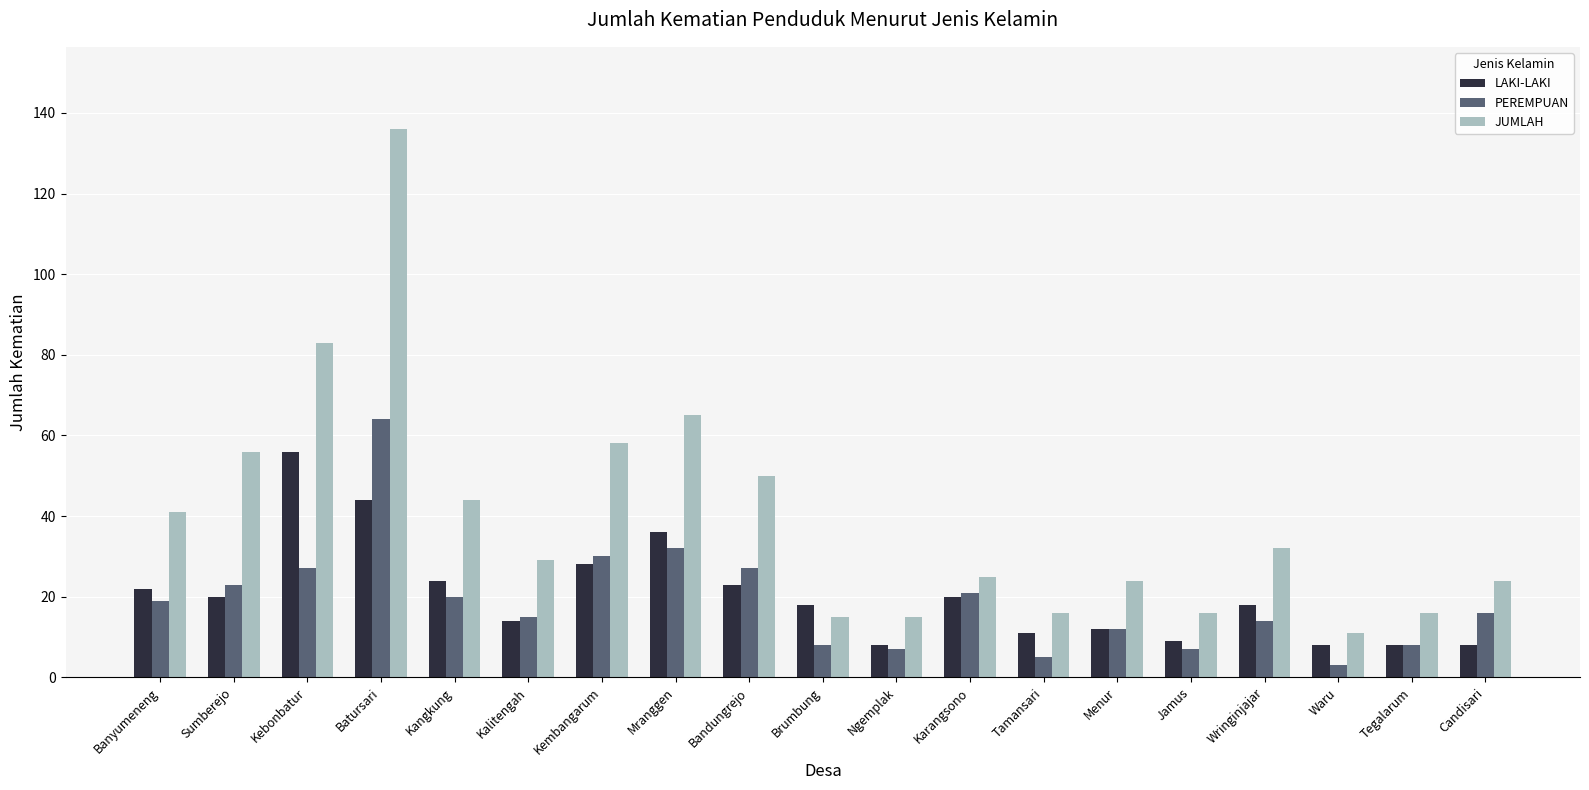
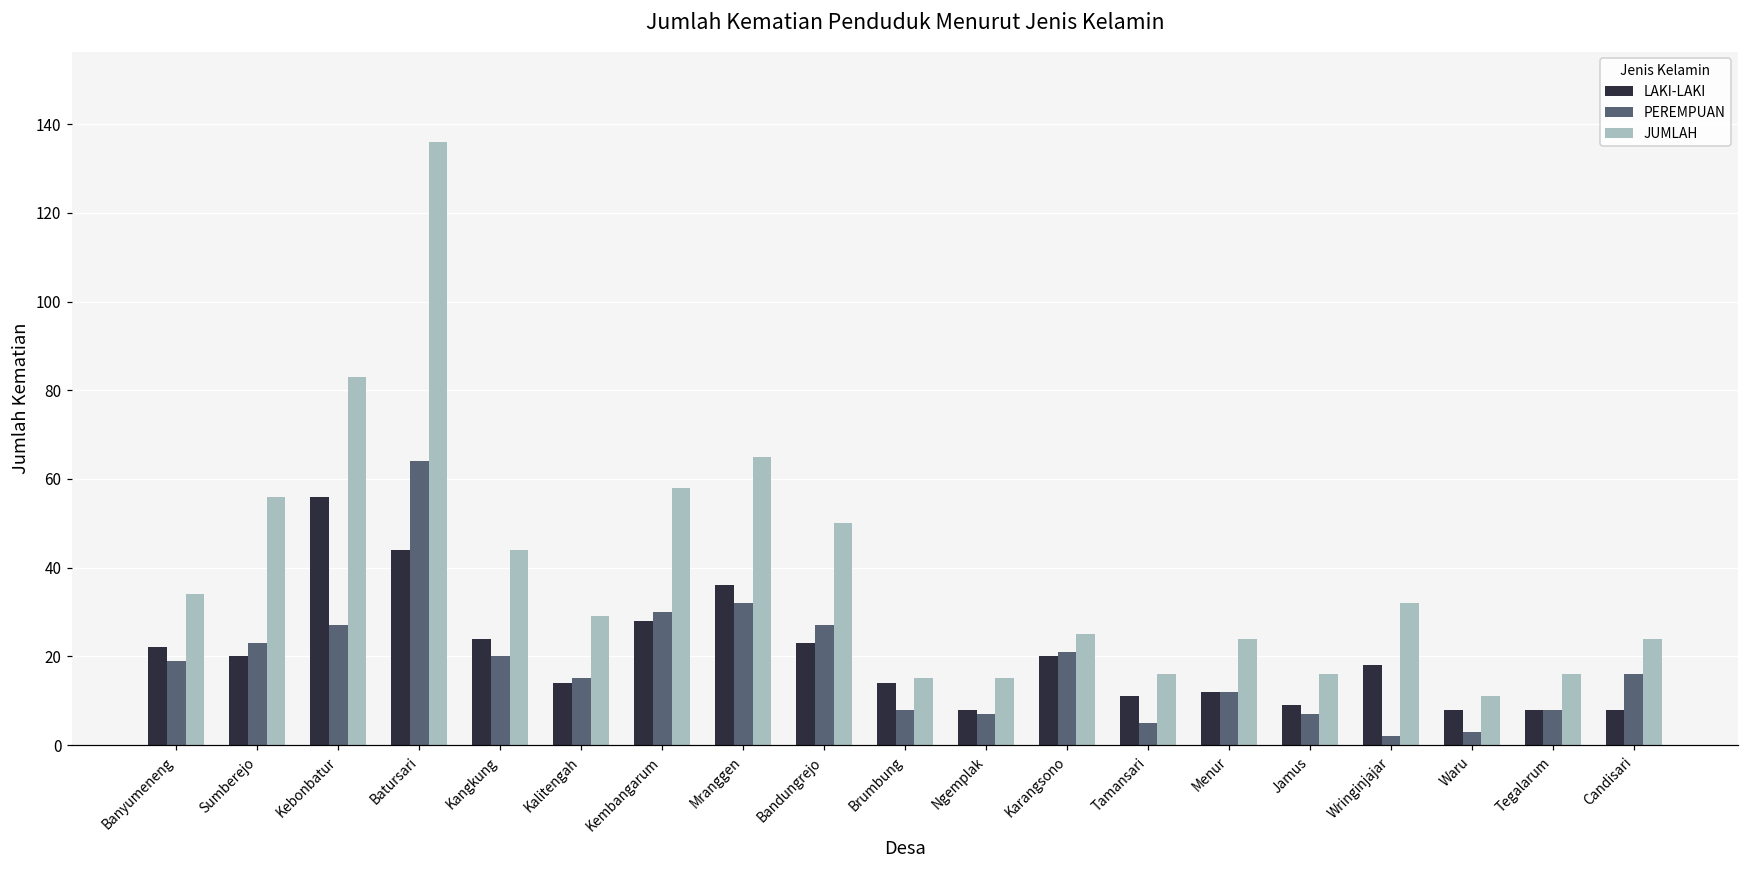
  {
    "LAKI-LAKI": {
      "Banyumeneng": 22,
      "Sumberejo": 20,
      "Kebonbatur": 56,
      "Batursari": 44,
      "Kangkung": 24,
      "Kalitengah": 14,
      "Kembangarum": 28,
      "Mranggen": 36,
      "Bandungrejo": 23,
-     "Brumbung": 18,
+     "Brumbung": 14,
      "Ngemplak": 8,
      "Karangsono": 20,
      "Tamansari": 11,
      "Menur": 12,
      "Jamus": 9,
      "Wringinjajar": 18,
      "Waru": 8,
      "Tegalarum": 8,
      "Candisari": 8
    },
    "PEREMPUAN": {
      "Banyumeneng": 19,
      "Sumberejo": 23,
      "Kebonbatur": 27,
      "Batursari": 64,
      "Kangkung": 20,
      "Kalitengah": 15,
      "Kembangarum": 30,
      "Mranggen": 32,
      "Bandungrejo": 27,
      "Brumbung": 8,
      "Ngemplak": 7,
      "Karangsono": 21,
      "Tamansari": 5,
      "Menur": 12,
      "Jamus": 7,
-     "Wringinjajar": 14,
+     "Wringinjajar": 2,
      "Waru": 3,
      "Tegalarum": 8,
      "Candisari": 16
    },
    "JUMLAH": {
-     "Banyumeneng": 41,
+     "Banyumeneng": 34,
      "Sumberejo": 56,
      "Kebonbatur": 83,
      "Batursari": 136,
      "Kangkung": 44,
      "Kalitengah": 29,
      "Kembangarum": 58,
      "Mranggen": 65,
      "Bandungrejo": 50,
      "Brumbung": 15,
      "Ngemplak": 15,
      "Karangsono": 25,
      "Tamansari": 16,
      "Menur": 24,
      "Jamus": 16,
      "Wringinjajar": 32,
      "Waru": 11,
      "Tegalarum": 16,
      "Candisari": 24
    }
  }
